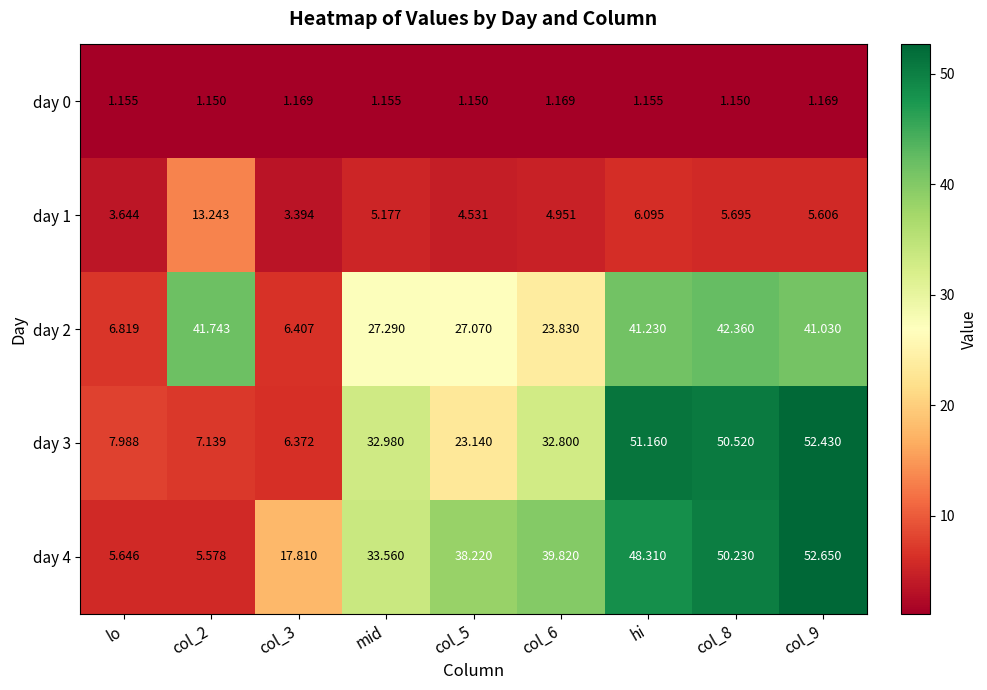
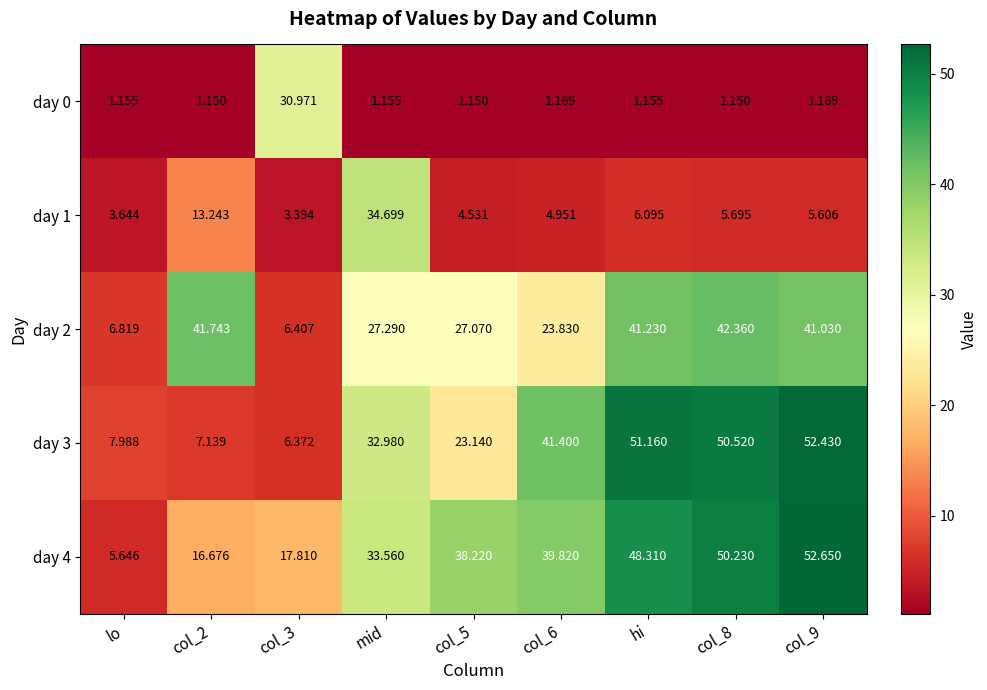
  {
    "day 0": {
      "lo": 1.155,
      "col_2": 1.150,
-     "col_3": 1.169,
+     "col_3": 30.971,
      "mid": 1.155,
      "col_5": 1.150,
      "col_6": 1.169,
      "hi": 1.155,
      "col_8": 1.150,
      "col_9": 1.169
    },
    "day 1": {
      "lo": 3.644,
      "col_2": 13.243,
      "col_3": 3.394,
-     "mid": 5.177,
+     "mid": 34.699,
      "col_5": 4.531,
      "col_6": 4.951,
      "hi": 6.095,
      "col_8": 5.695,
      "col_9": 5.606
    },
    "day 2": {
      "lo": 6.819,
      "col_2": 41.743,
      "col_3": 6.407,
      "mid": 27.290,
      "col_5": 27.070,
      "col_6": 23.830,
      "hi": 41.230,
      "col_8": 42.360,
      "col_9": 41.030
    },
    "day 3": {
      "lo": 7.988,
      "col_2": 7.139,
      "col_3": 6.372,
      "mid": 32.980,
      "col_5": 23.140,
-     "col_6": 32.800,
+     "col_6": 41.400,
      "hi": 51.160,
      "col_8": 50.520,
      "col_9": 52.430
    },
    "day 4": {
      "lo": 5.646,
-     "col_2": 5.578,
+     "col_2": 16.676,
      "col_3": 17.810,
      "mid": 33.560,
      "col_5": 38.220,
      "col_6": 39.820,
      "hi": 48.310,
      "col_8": 50.230,
      "col_9": 52.650
    }
  }
